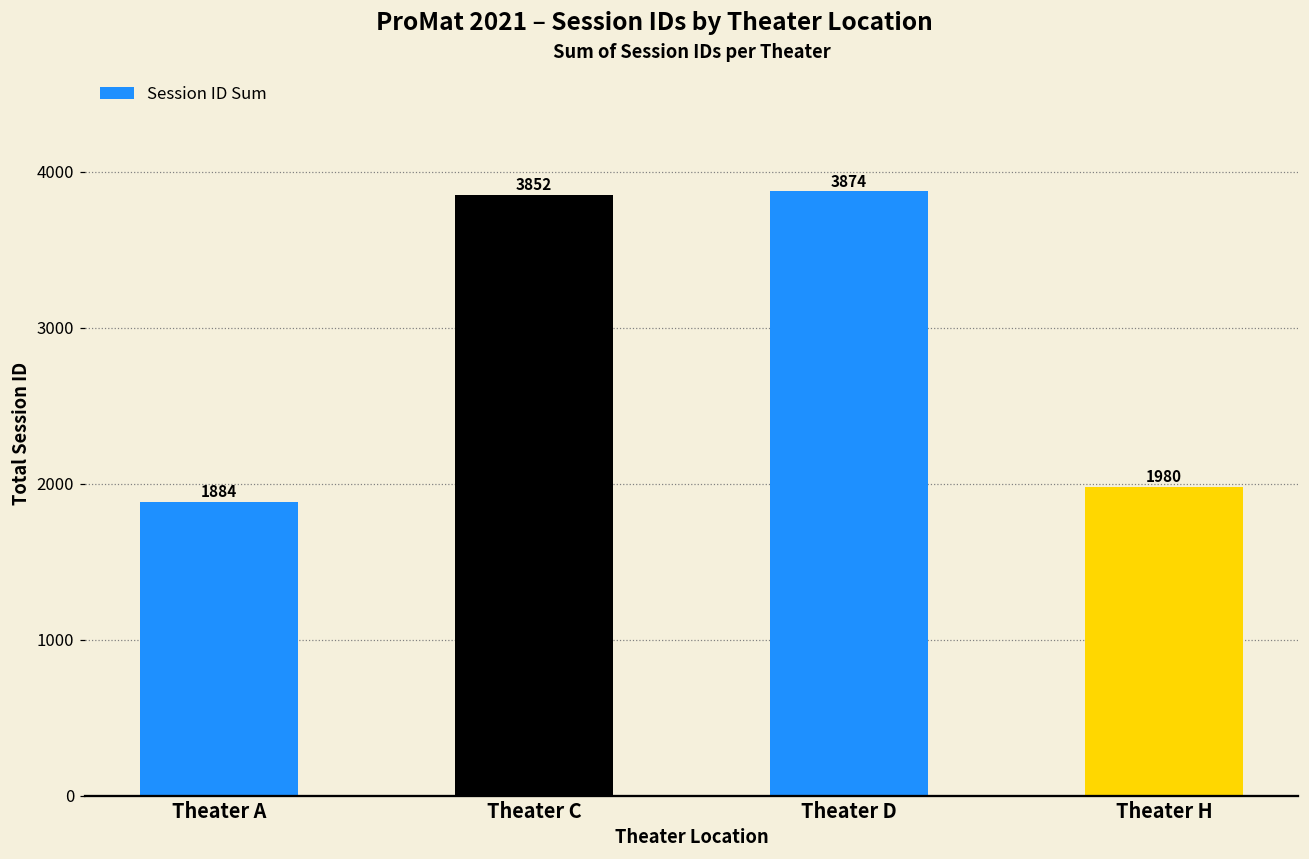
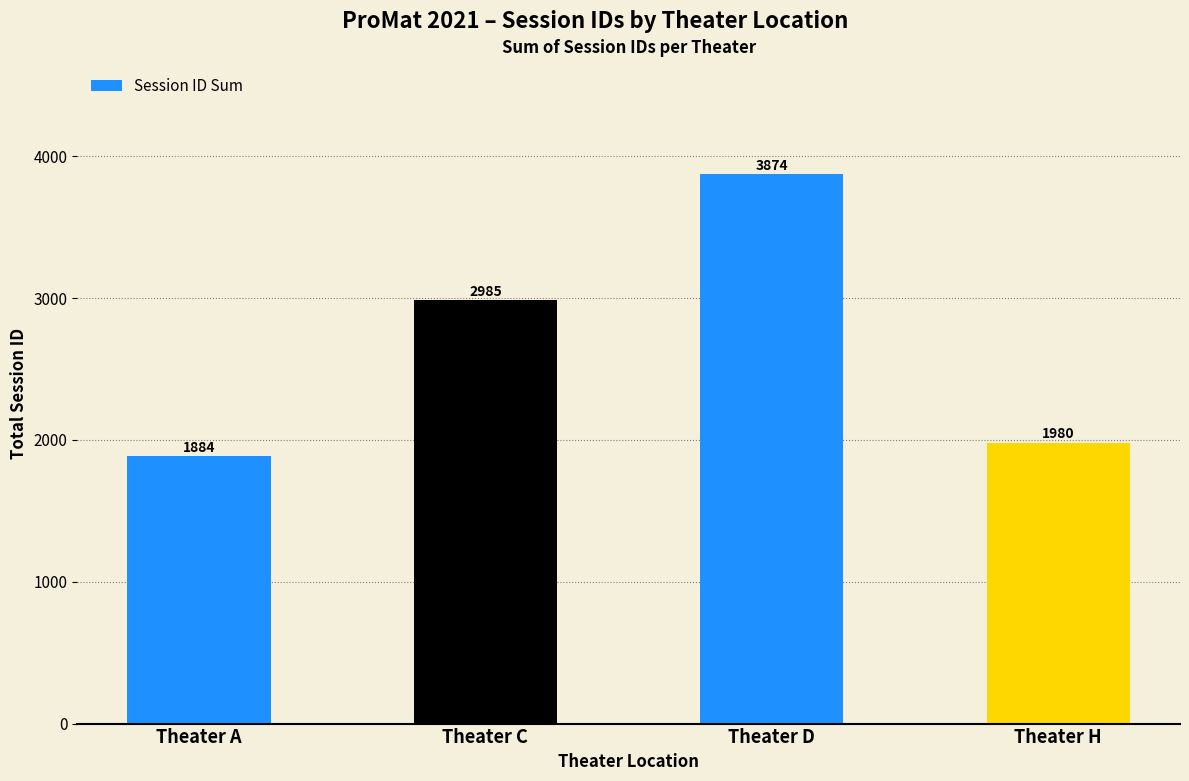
  {
    "Theater A": 1884,
-   "Theater C": 3852,
+   "Theater C": 2985,
    "Theater D": 3874,
    "Theater H": 1980
  }
